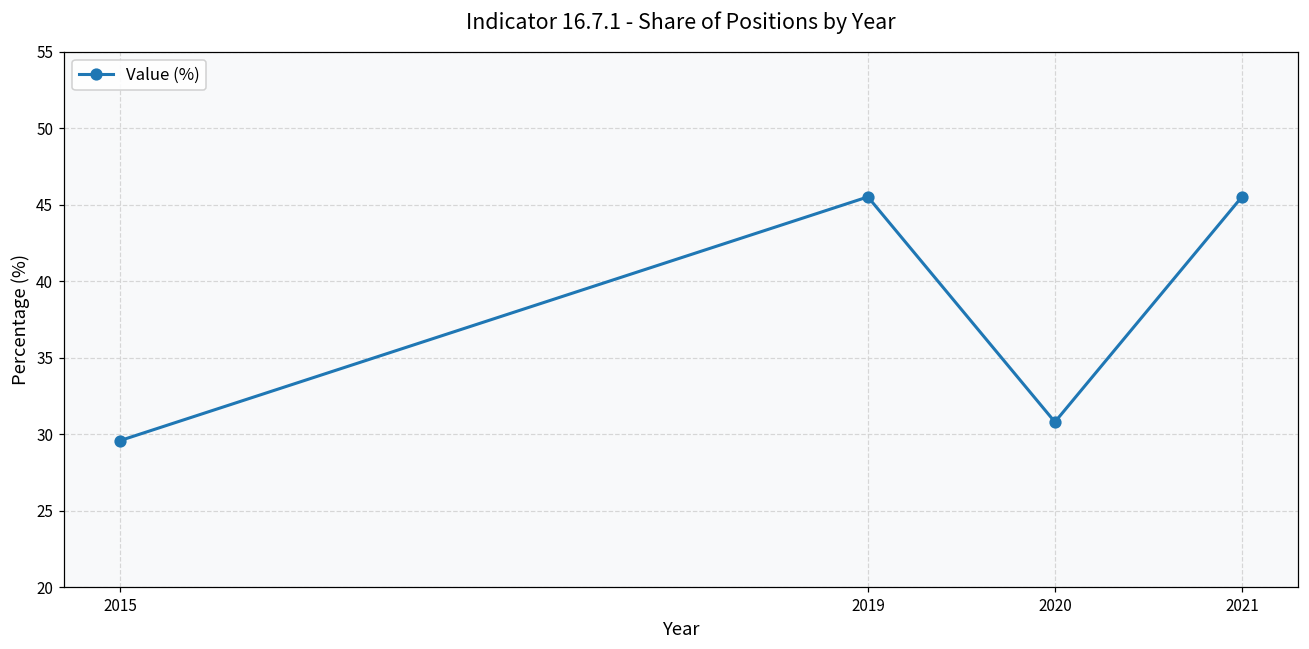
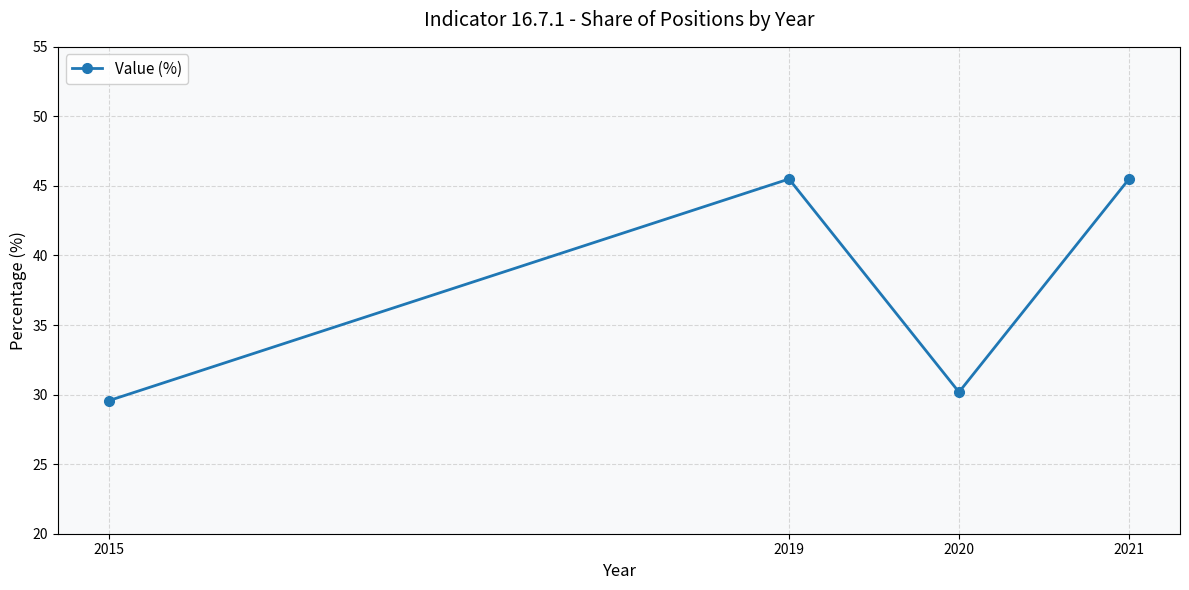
  {
    "2015": 29.6,
    "2019": 45.5,
-   "2020": 30.8,
+   "2020": 30.2,
    "2021": 45.5
  }
